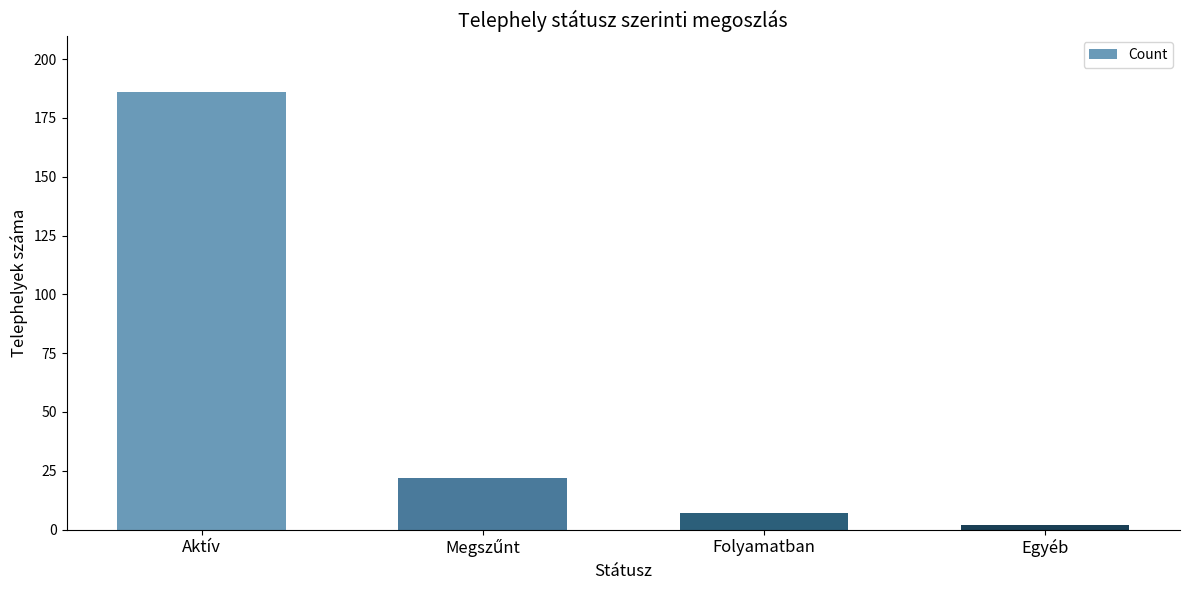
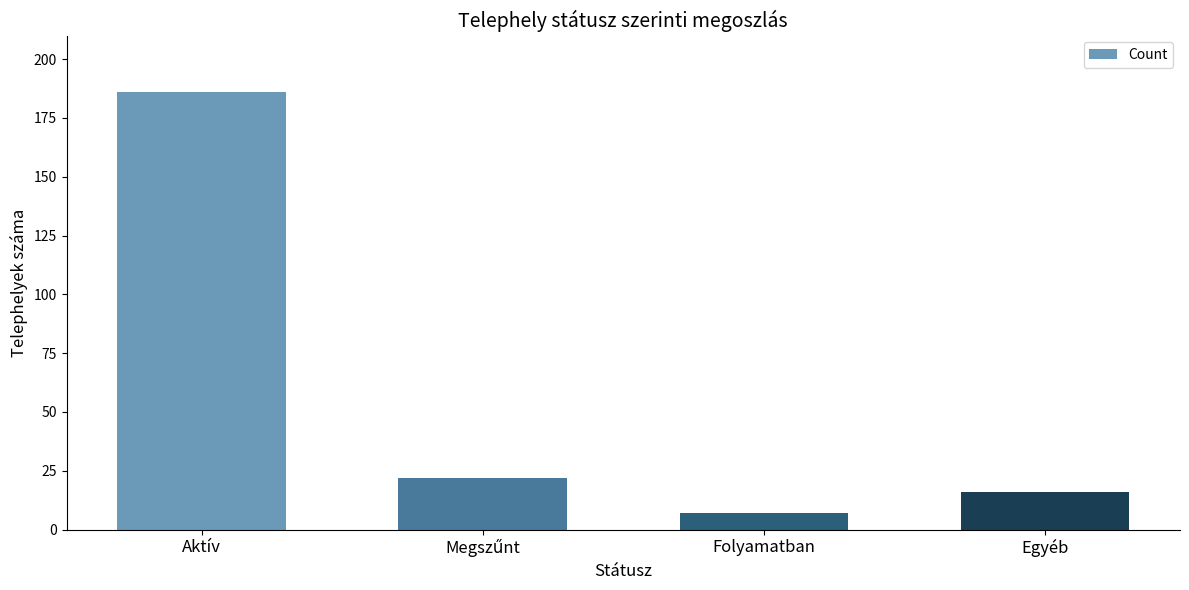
  {
    "Aktív": 186,
    "Megszűnt": 22,
    "Folyamatban": 7,
-   "Egyéb": 2
+   "Egyéb": 16
  }
